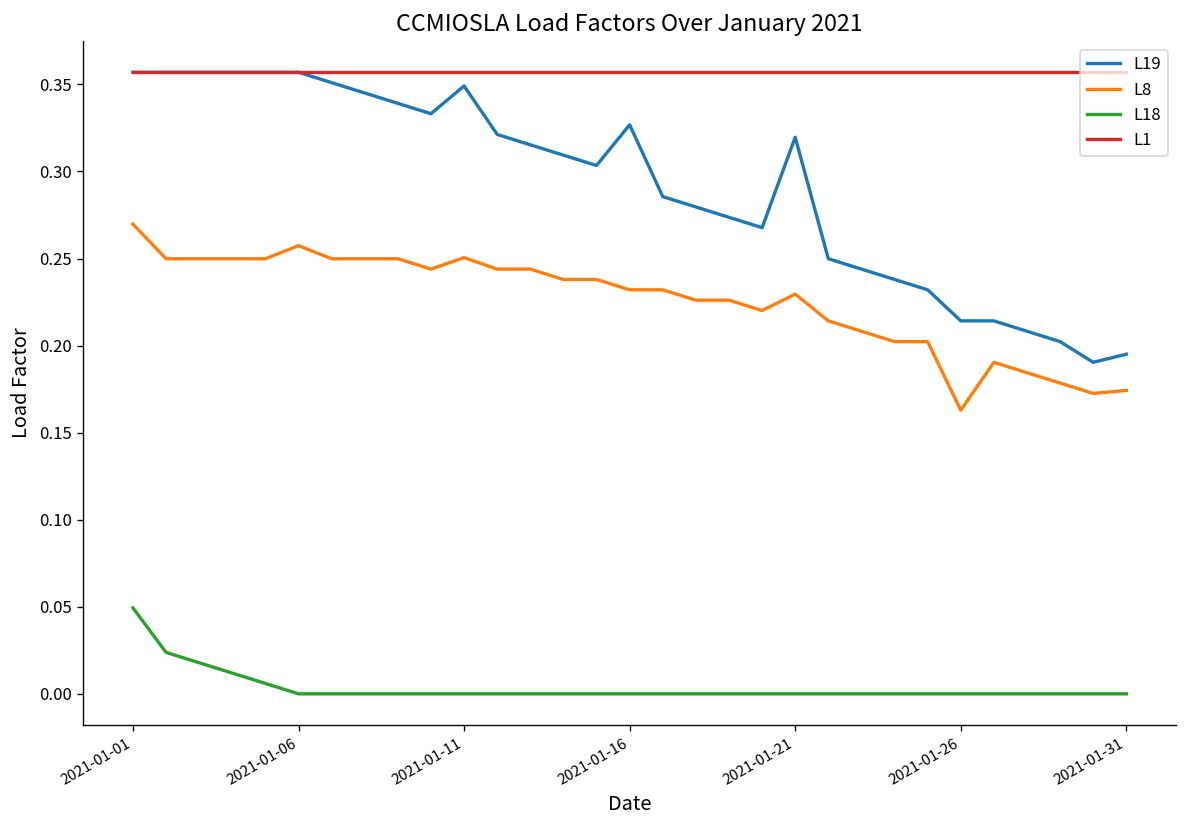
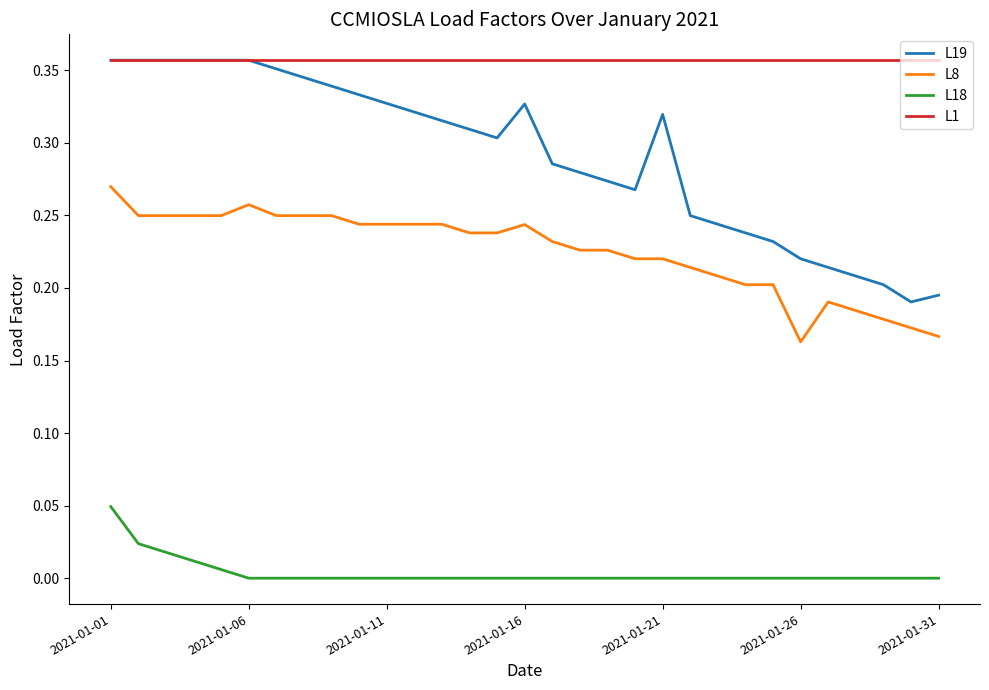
  {
    "L19": {
-     "2021-01-11": 0.349,
+     "2021-01-11": 0.327,
      "2021-01-16": 0.327,
      "2021-01-21": 0.320,
-     "2021-01-26": 0.214,
+     "2021-01-26": 0.220,
      "2021-01-31": 0.195
    },
    "L8": {
      "2021-01-01": 0.270,
      "2021-01-06": 0.257,
-     "2021-01-11": 0.251,
-     "2021-01-16": 0.232,
-     "2021-01-21": 0.230,
+     "2021-01-11": 0.244,
+     "2021-01-16": 0.244,
+     "2021-01-21": 0.220,
      "2021-01-26": 0.163,
-     "2021-01-31": 0.174
+     "2021-01-31": 0.167
    },
    "L18": {
      "2021-01-01": 0.049,
      "2021-01-06": 0.000,
      "2021-01-11": 0.000,
      "2021-01-16": 0.000,
      "2021-01-21": 0.000,
      "2021-01-26": 0.000,
      "2021-01-31": 0.000
    },
    "L1": {
      "2021-01-11": 0.357,
      "2021-01-16": 0.357,
      "2021-01-21": 0.357,
      "2021-01-26": 0.357
    }
  }
